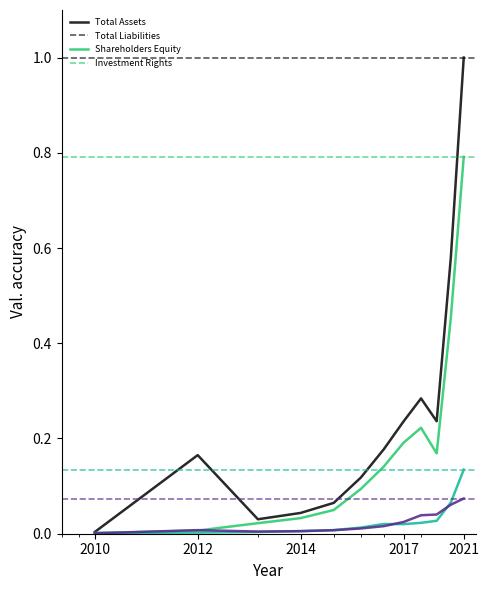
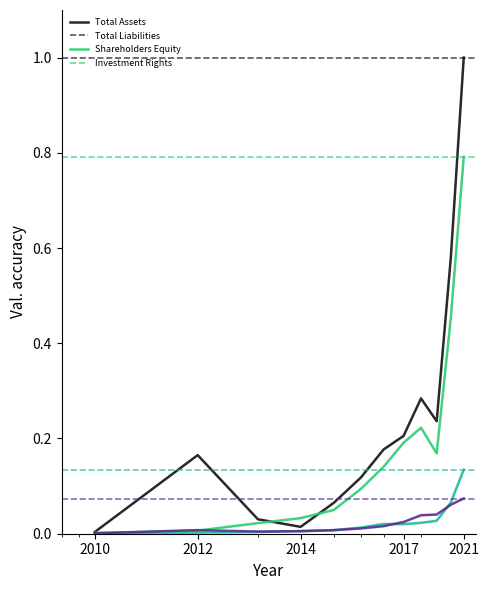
  {
    "Total Assets": {
      "2012": 0.17,
-     "2014": 0.04,
-     "2017": 0.24,
+     "2014": 0.01,
+     "2017": 0.21,
      "2021": 1.00
    }
  }
